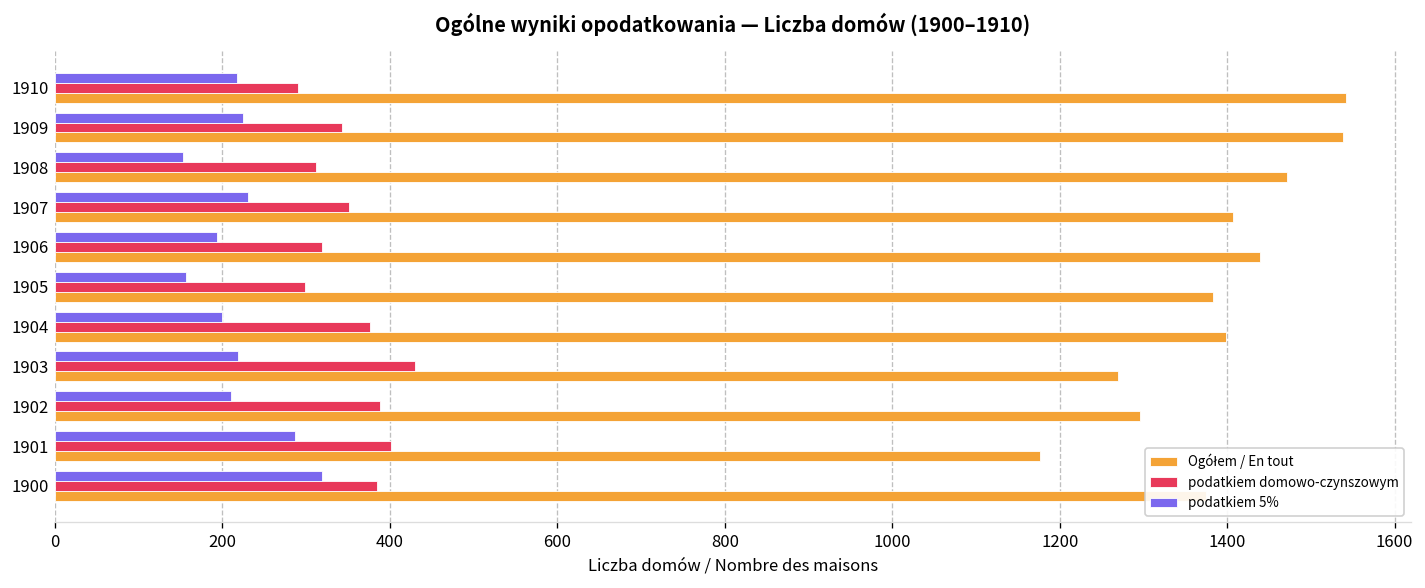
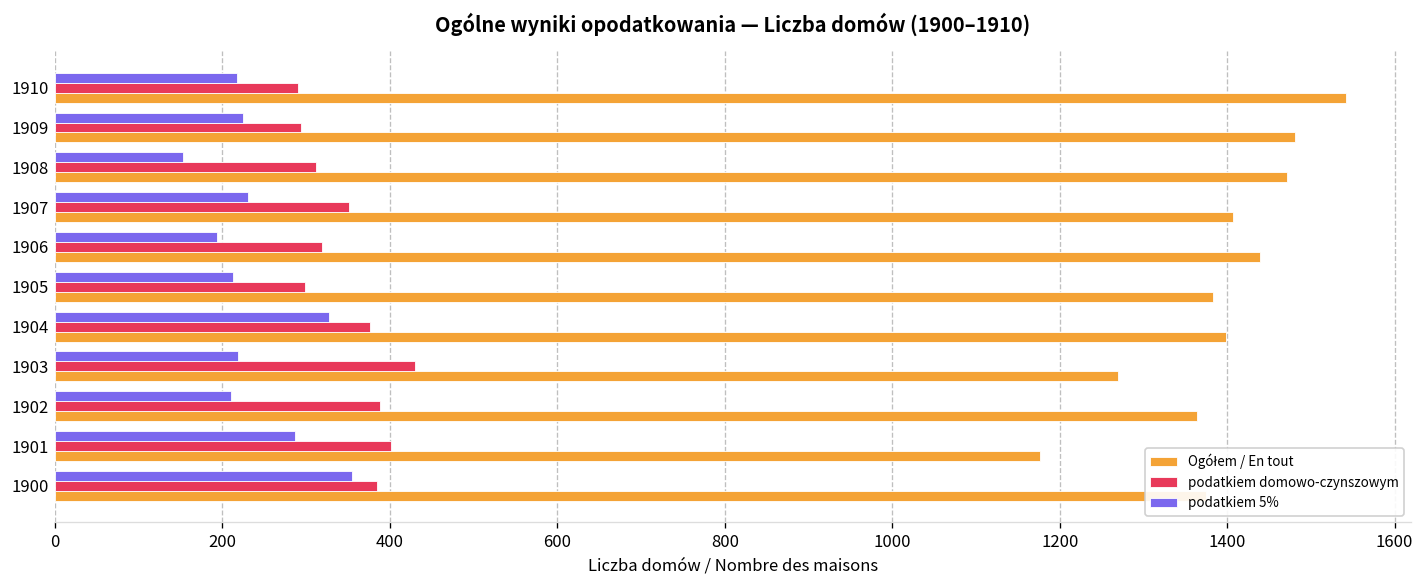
  {
    "Ogółem / En tout": {
      "1910": 1540,
-     "1909": 1540,
+     "1909": 1480,
      "1908": 1470,
      "1907": 1410,
      "1906": 1440,
      "1905": 1380,
      "1904": 1400,
      "1903": 1270,
-     "1902": 1300,
+     "1902": 1360,
      "1901": 1180
    },
    "podatkiem domowo-czynszowym": {
      "1910": 290,
-     "1909": 340,
+     "1909": 290,
      "1908": 310,
      "1907": 350,
      "1906": 320,
      "1905": 300,
      "1904": 380,
      "1903": 430,
      "1902": 390,
      "1901": 400,
      "1900": 390
    },
    "podatkiem 5%": {
      "1910": 220,
      "1909": 230,
      "1908": 150,
      "1907": 230,
      "1906": 190,
-     "1905": 160,
-     "1904": 200,
+     "1905": 210,
+     "1904": 330,
      "1903": 220,
      "1902": 210,
      "1901": 290,
-     "1900": 320
+     "1900": 360
    }
  }
